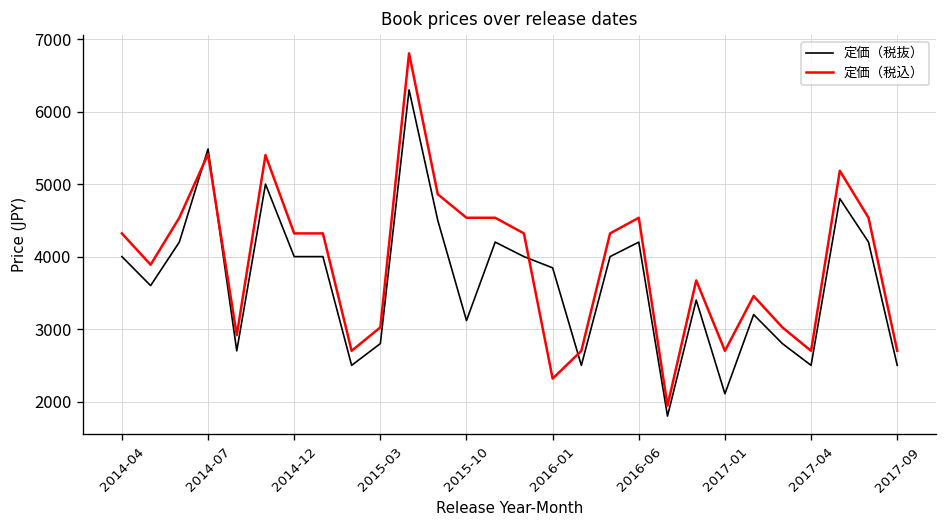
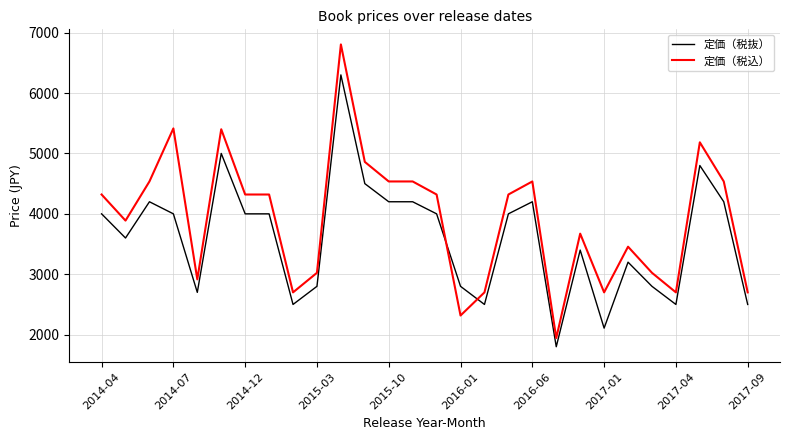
  {
    "定価（税抜）": {
      "2014-04": 4000,
-     "2014-07": 5500,
+     "2014-07": 4000,
      "2014-12": 4000,
      "2015-03": 2800,
-     "2015-10": 3100,
-     "2016-01": 3800,
+     "2015-10": 4200,
+     "2016-01": 2800,
      "2016-06": 4200,
      "2017-01": 2100,
      "2017-04": 2500,
      "2017-09": 2500
    },
    "定価（税込）": {
      "2014-04": 4300,
      "2014-07": 5400,
      "2014-12": 4300,
      "2015-03": 3000,
      "2015-10": 4500,
      "2016-01": 2300,
      "2016-06": 4500,
      "2017-01": 2700,
      "2017-04": 2700,
      "2017-09": 2700
    }
  }
